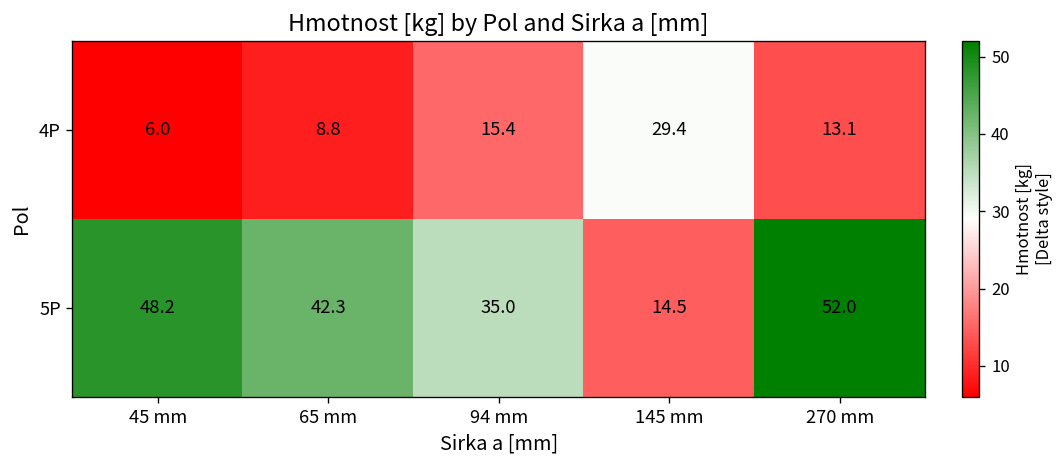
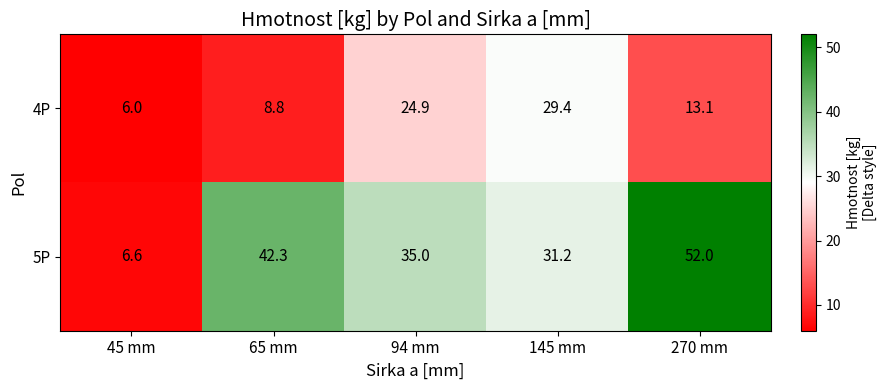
  {
    "4P": {
      "45 mm": 6.0,
      "65 mm": 8.8,
-     "94 mm": 15.4,
+     "94 mm": 24.9,
      "145 mm": 29.4,
      "270 mm": 13.1
    },
    "5P": {
-     "45 mm": 48.2,
+     "45 mm": 6.6,
      "65 mm": 42.3,
      "94 mm": 35.0,
-     "145 mm": 14.5,
+     "145 mm": 31.2,
      "270 mm": 52.0
    }
  }
